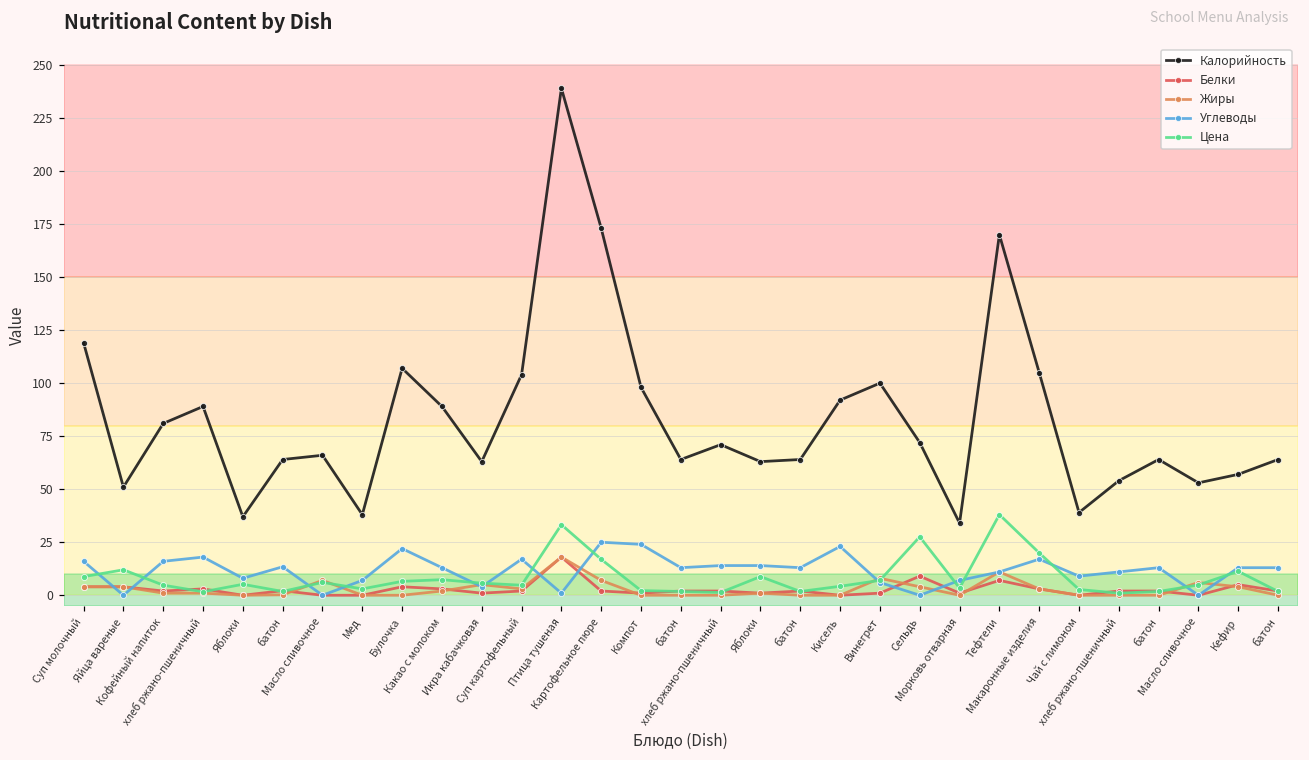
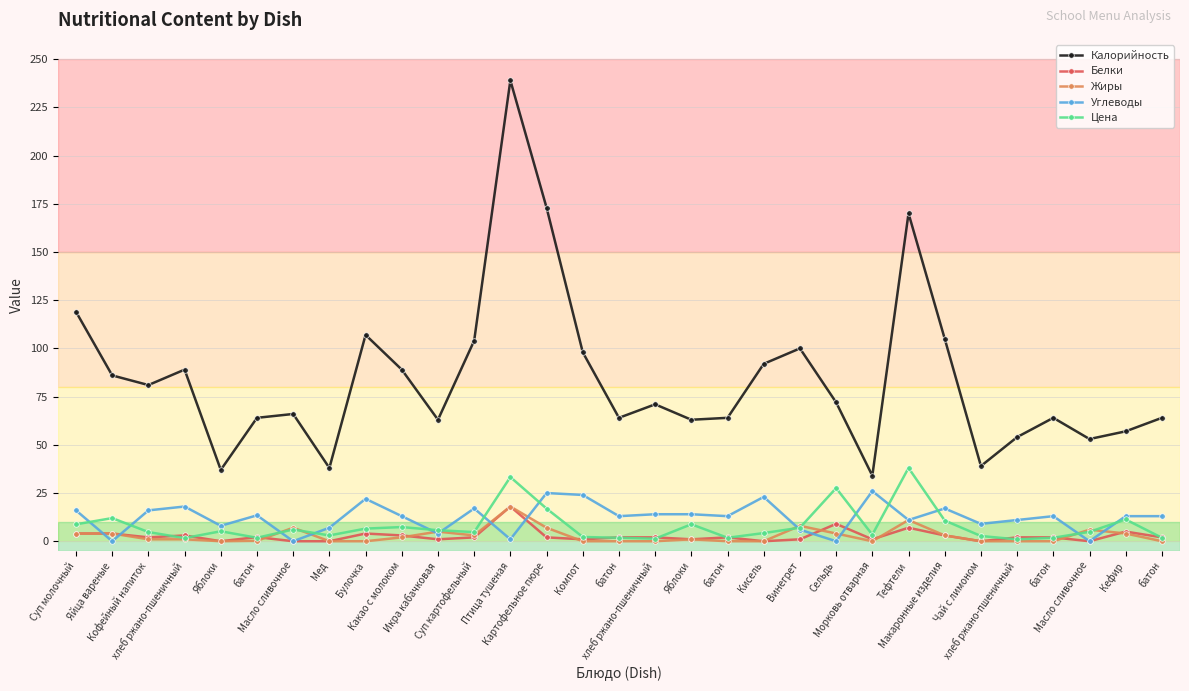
  {
    "Калорийность": {
      "Суп молочный": 119,
-     "Яйца вареные": 51,
+     "Яйца вареные": 86,
      "Кофейный напиток": 81,
      "Мед": 38,
      "Булочка": 107,
      "Какао с молоком": 89,
      "Икра кабачковая": 63,
      "Суп картофельный": 104,
      "Птица тушеная": 239,
      "Картофельное пюре": 173,
      "Компот": 98,
      "Кисель": 92,
      "Винегрет": 100,
      "Сельдь": 72,
      "Морковь отварная": 34,
      "Тефтели": 170,
      "Макаронные изделия": 105,
      "Чай с лимоном": 39,
      "Кефир": 57
    },
    "Углеводы": {
      "Суп молочный": 16,
      "Яйца вареные": 0,
      "Кофейный напиток": 16,
      "Мед": 7,
      "Булочка": 22,
      "Какао с молоком": 13,
      "Суп картофельный": 17,
      "Птица тушеная": 1,
      "Картофельное пюре": 25,
      "Компот": 24,
      "Кисель": 23,
      "Сельдь": 0,
-     "Морковь отварная": 7,
+     "Морковь отварная": 26,
      "Макаронные изделия": 17,
      "Чай с лимоном": 9,
      "Кефир": 13
    },
    "Цена": {
      "Суп молочный": 9,
      "Яйца вареные": 12,
      "Кофейный напиток": 5,
      "Мед": 3,
      "Булочка": 7,
      "Какао с молоком": 7,
      "Суп картофельный": 5,
      "Птица тушеная": 33,
      "Картофельное пюре": 17,
      "Кисель": 4,
      "Сельдь": 28,
      "Морковь отварная": 3,
      "Тефтели": 38,
-     "Макаронные изделия": 20,
+     "Макаронные изделия": 11,
      "Чай с лимоном": 3,
      "Кефир": 11
    }
  }
